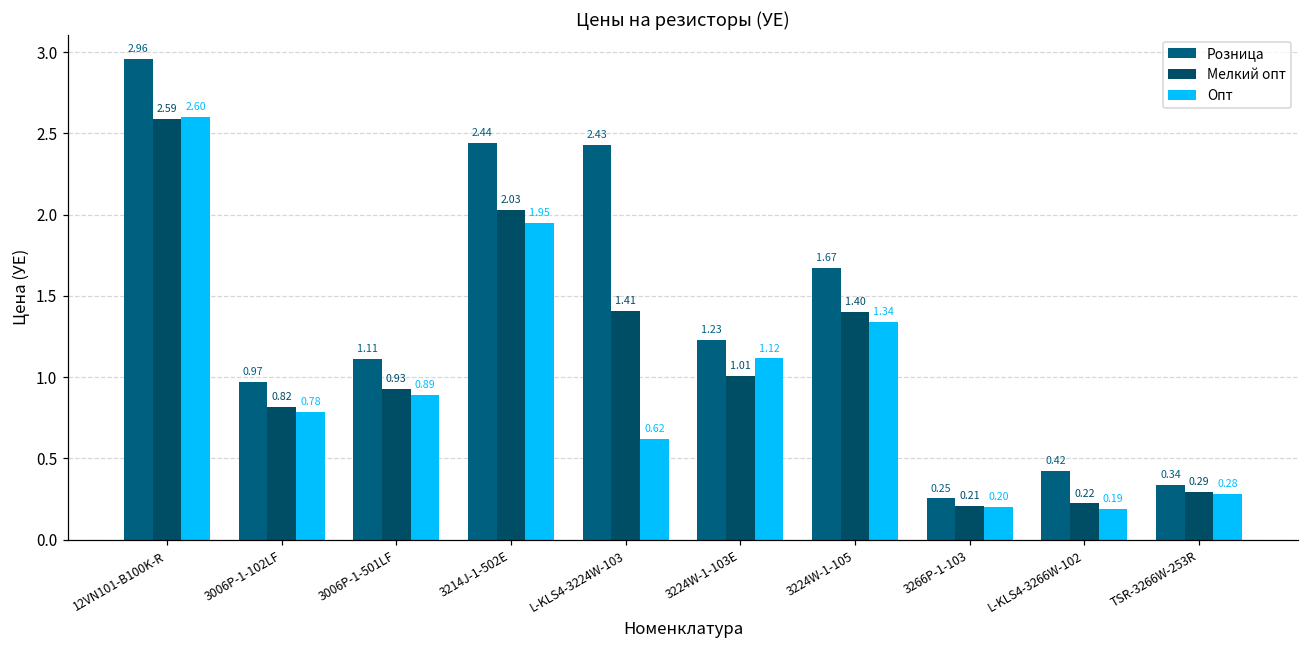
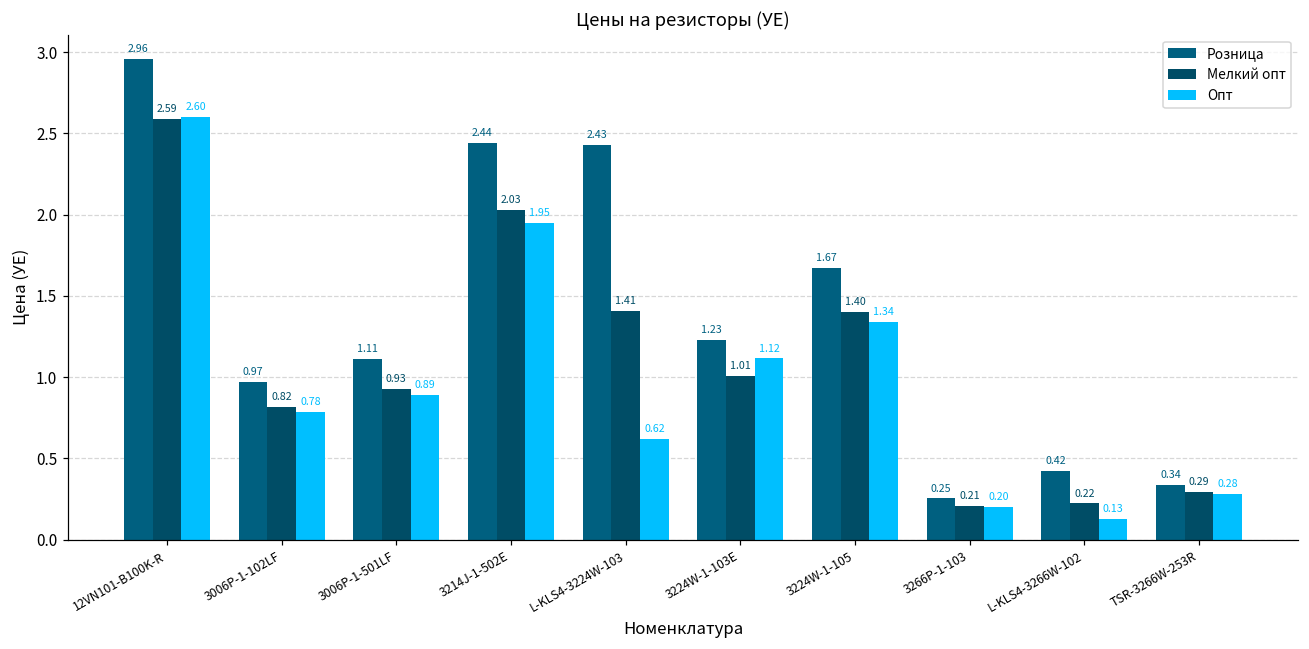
  {
    "Опт": {
      "12VN101-B100K-R": 2.60,
      "3006P-1-102LF": 0.78,
      "3006P-1-501LF": 0.89,
      "3214J-1-502E": 1.95,
      "L-KLS4-3224W-103": 0.62,
      "3224W-1-103E": 1.12,
      "3224W-1-105": 1.34,
      "3266P-1-103": 0.20,
-     "L-KLS4-3266W-102": 0.19,
+     "L-KLS4-3266W-102": 0.13,
      "TSR-3266W-253R": 0.28
    }
  }
